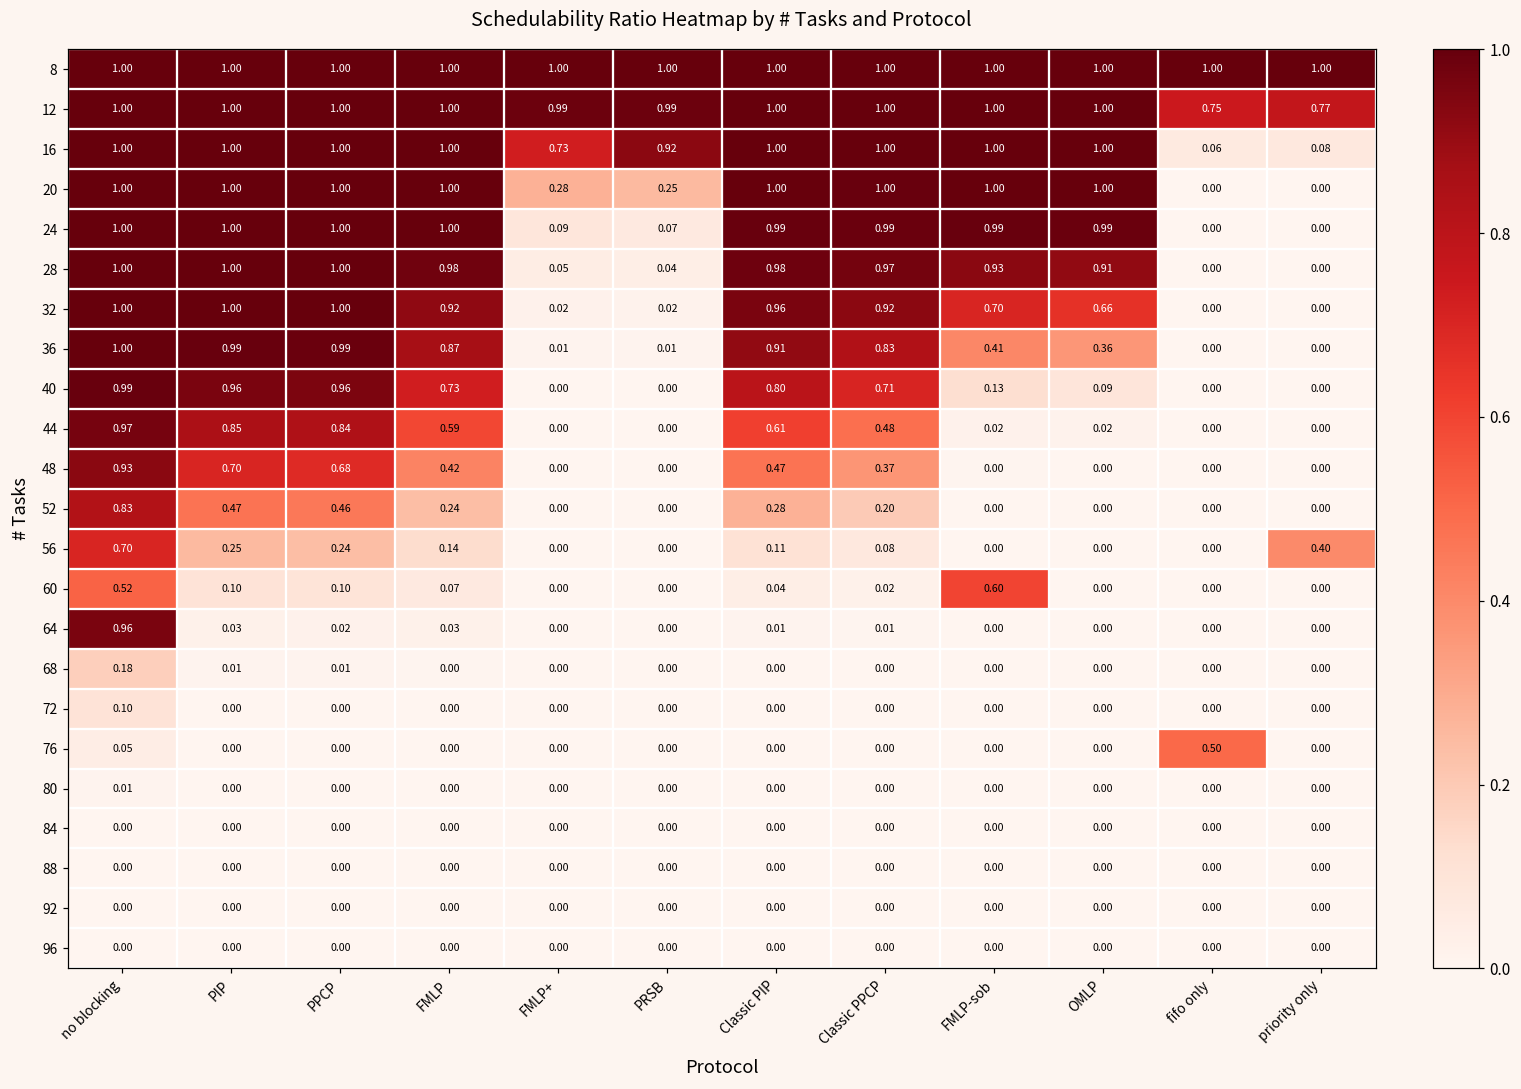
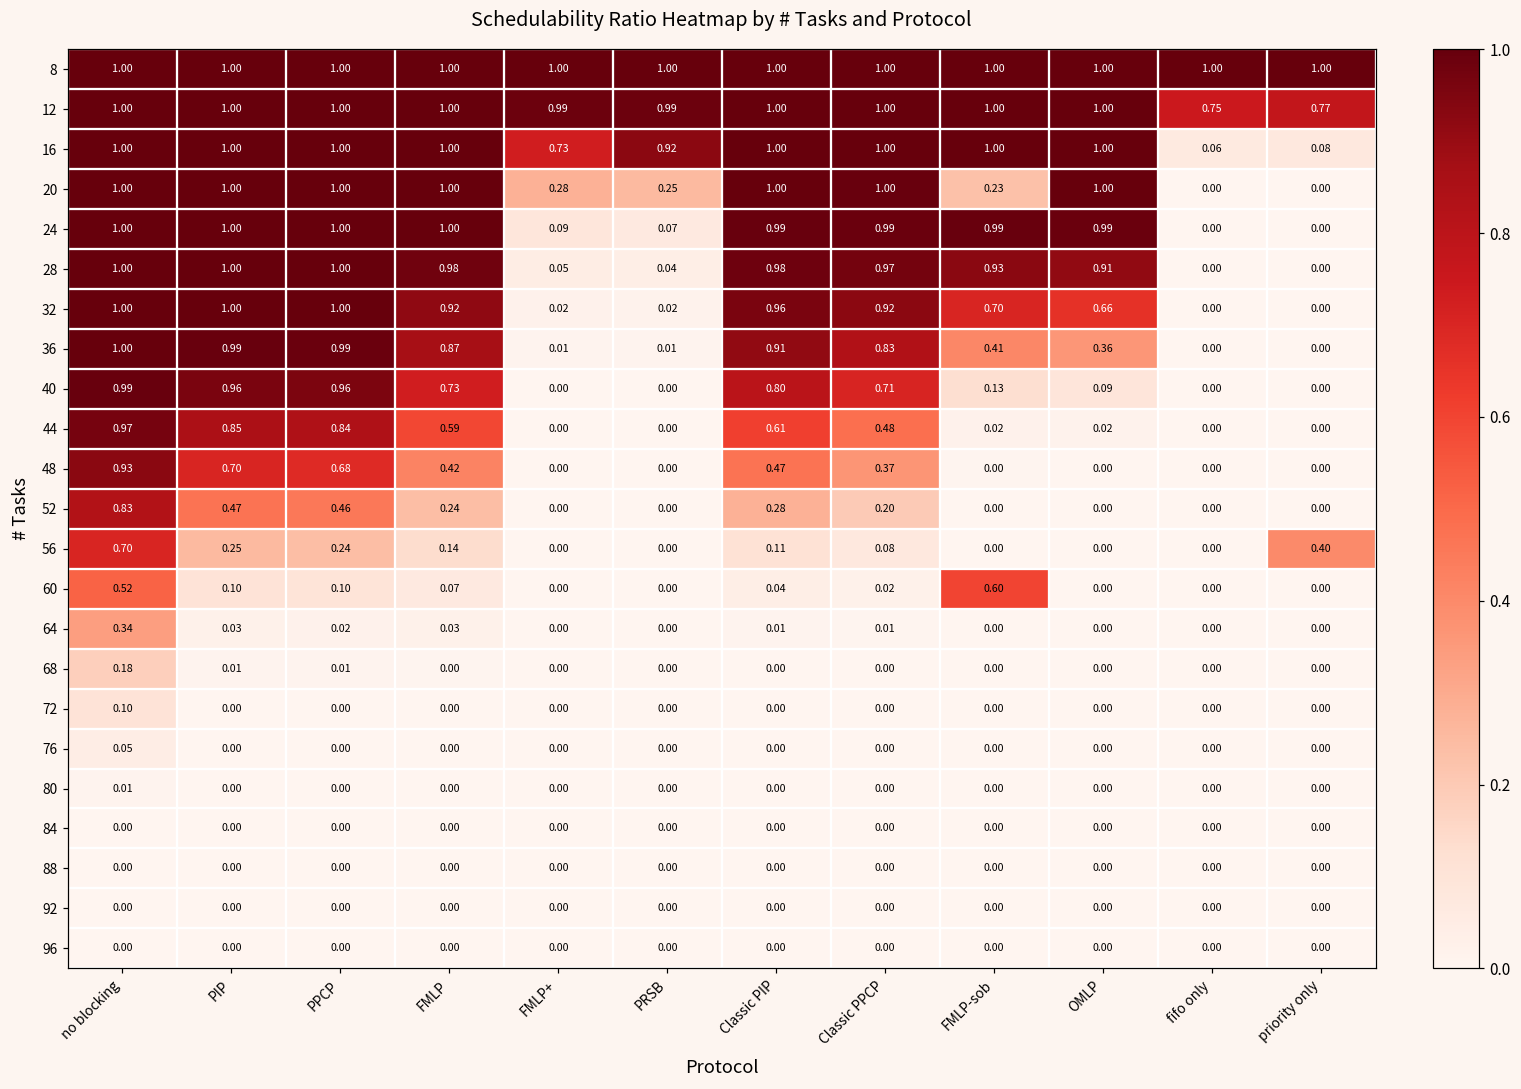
  {
    "20": {
      "no blocking": 1.00,
      "PIP": 1.00,
      "PPCP": 1.00,
      "FMLP": 1.00,
      "FMLP+": 0.28,
      "PRSB": 0.25,
      "Classic PIP": 1.00,
      "Classic PPCP": 1.00,
-     "FMLP-sob": 1.00,
+     "FMLP-sob": 0.23,
      "OMLP": 1.00,
      "fifo only": 0.00,
      "priority only": 0.00
    },
    "64": {
-     "no blocking": 0.96,
+     "no blocking": 0.34,
      "PIP": 0.03,
      "PPCP": 0.02,
      "FMLP": 0.03,
      "FMLP+": 0.00,
      "PRSB": 0.00,
      "Classic PIP": 0.01,
      "Classic PPCP": 0.01,
      "FMLP-sob": 0.00,
      "OMLP": 0.00,
      "fifo only": 0.00,
      "priority only": 0.00
    },
    "76": {
      "no blocking": 0.05,
      "PIP": 0.00,
      "PPCP": 0.00,
      "FMLP": 0.00,
      "FMLP+": 0.00,
      "PRSB": 0.00,
      "Classic PIP": 0.00,
      "Classic PPCP": 0.00,
      "FMLP-sob": 0.00,
      "OMLP": 0.00,
-     "fifo only": 0.50,
+     "fifo only": 0.00,
      "priority only": 0.00
    }
  }
